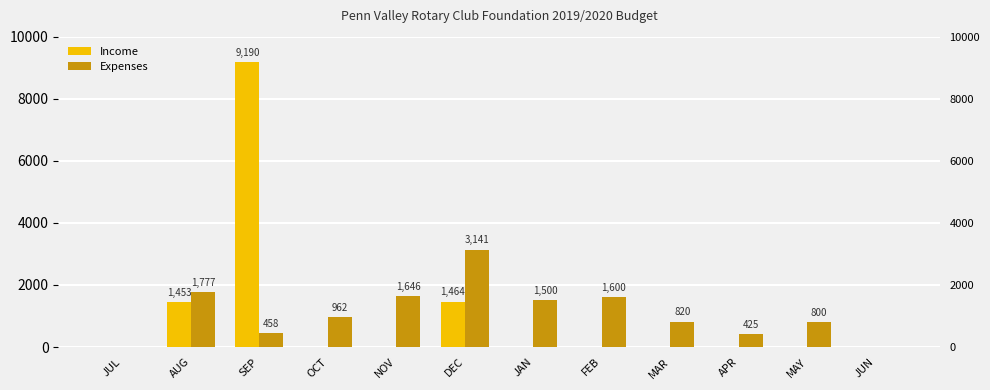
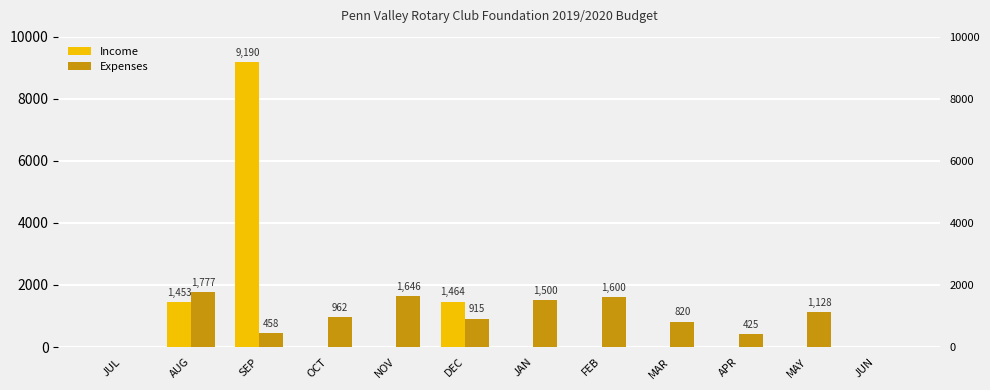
  {
    "Income": {
      "AUG": "1,453",
      "SEP": "9,190",
      "DEC": "1,464"
    },
    "Expenses": {
      "AUG": "1,777",
      "SEP": "458",
      "OCT": "962",
      "NOV": "1,646",
-     "DEC": "3,141",
+     "DEC": "915",
      "JAN": "1,500",
      "FEB": "1,600",
      "MAR": "820",
      "APR": "425",
-     "MAY": "800"
+     "MAY": "1,128"
    }
  }
